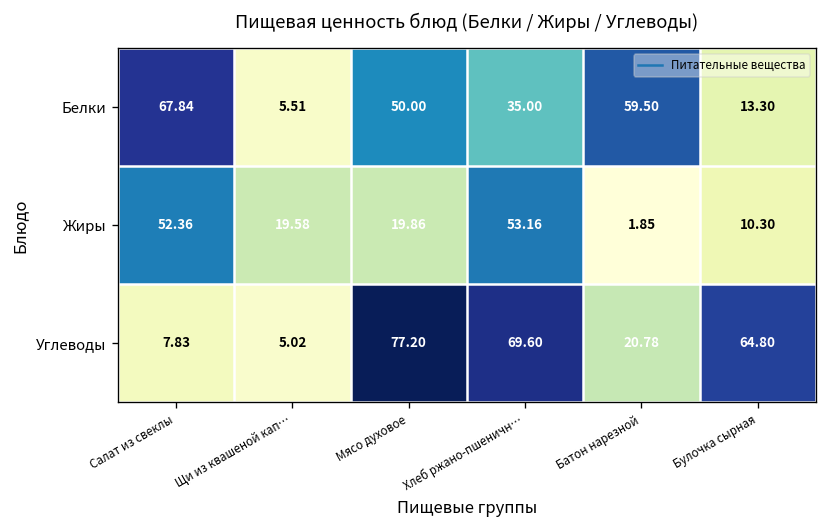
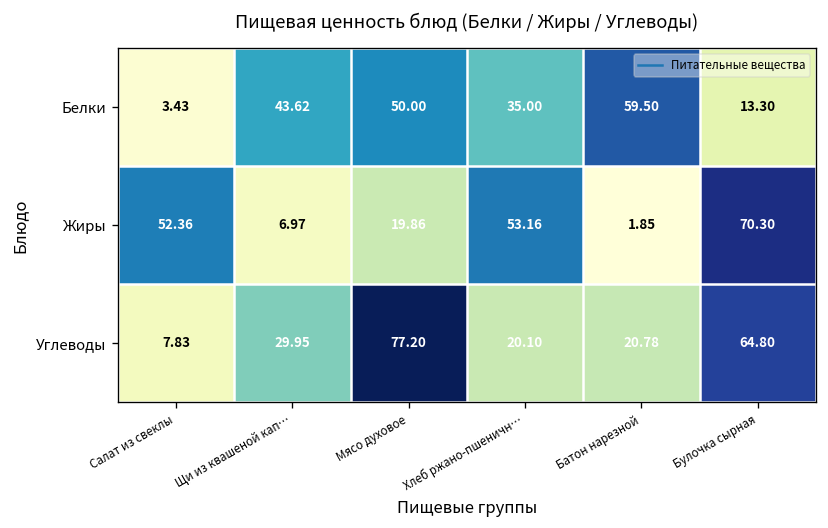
  {
    "Белки": {
-     "Салат из свеклы": 67.84,
-     "Щи из квашеной кап…": 5.51,
+     "Салат из свеклы": 3.43,
+     "Щи из квашеной кап…": 43.62,
      "Мясо духовое": 50.00,
      "Хлеб ржано-пшеничн…": 35.00,
      "Батон нарезной": 59.50,
      "Булочка сырная": 13.30
    },
    "Жиры": {
      "Салат из свеклы": 52.36,
-     "Щи из квашеной кап…": 19.58,
+     "Щи из квашеной кап…": 6.97,
      "Мясо духовое": 19.86,
      "Хлеб ржано-пшеничн…": 53.16,
      "Батон нарезной": 1.85,
-     "Булочка сырная": 10.30
+     "Булочка сырная": 70.30
    },
    "Углеводы": {
      "Салат из свеклы": 7.83,
-     "Щи из квашеной кап…": 5.02,
+     "Щи из квашеной кап…": 29.95,
      "Мясо духовое": 77.20,
-     "Хлеб ржано-пшеничн…": 69.60,
+     "Хлеб ржано-пшеничн…": 20.10,
      "Батон нарезной": 20.78,
      "Булочка сырная": 64.80
    }
  }
